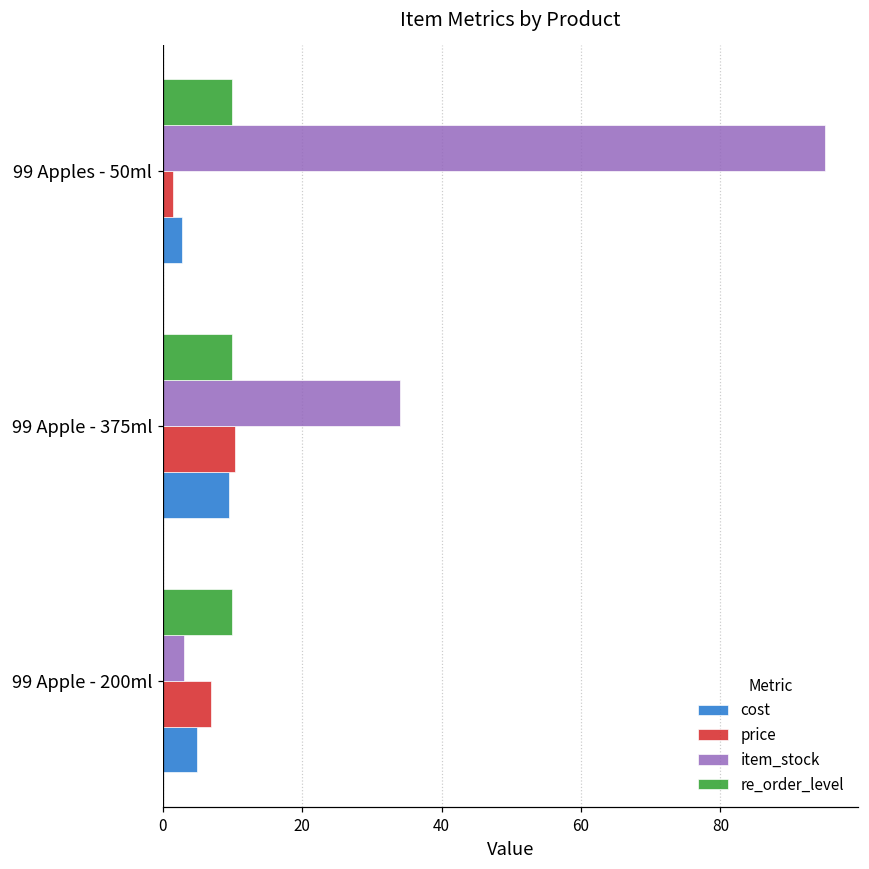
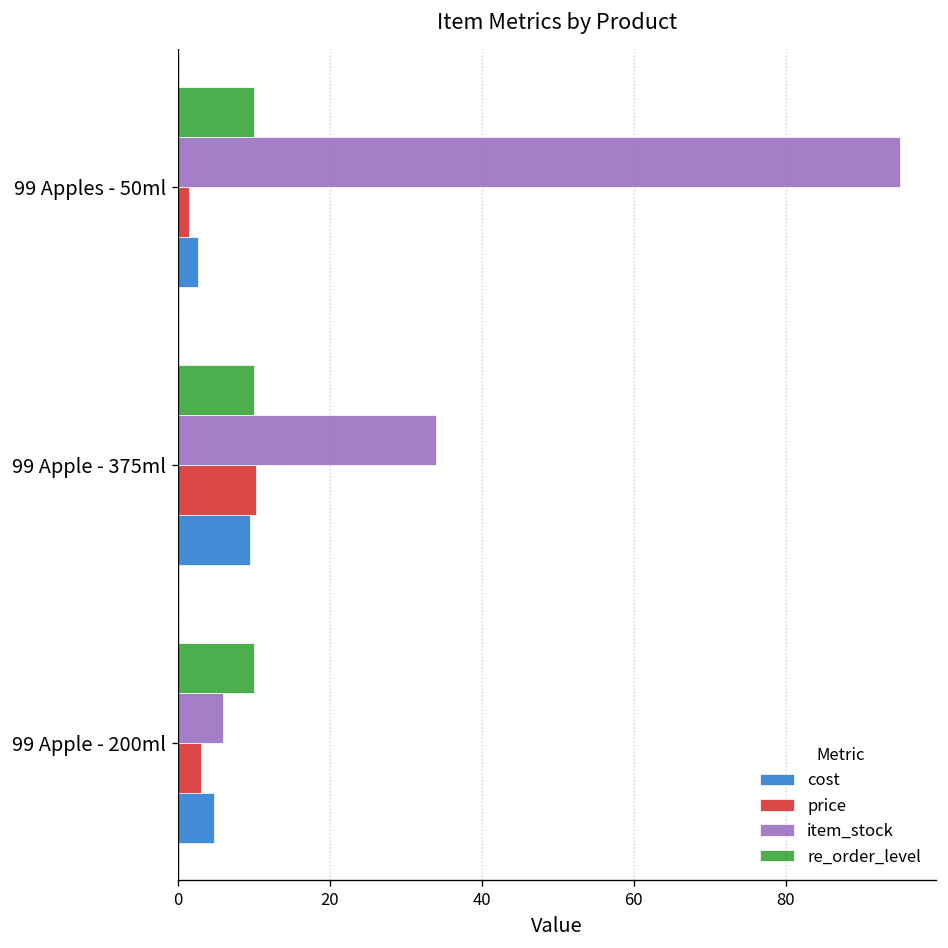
  {
    "cost": {
      "99 Apples - 50ml": 3,
      "99 Apple - 375ml": 10,
      "99 Apple - 200ml": 5
    },
    "price": {
      "99 Apples - 50ml": 2,
      "99 Apple - 375ml": 10,
-     "99 Apple - 200ml": 7
+     "99 Apple - 200ml": 3
    },
    "item_stock": {
      "99 Apples - 50ml": 95,
      "99 Apple - 375ml": 34,
-     "99 Apple - 200ml": 3
+     "99 Apple - 200ml": 6
    },
    "re_order_level": {
      "99 Apples - 50ml": 10,
      "99 Apple - 375ml": 10,
      "99 Apple - 200ml": 10
    }
  }
